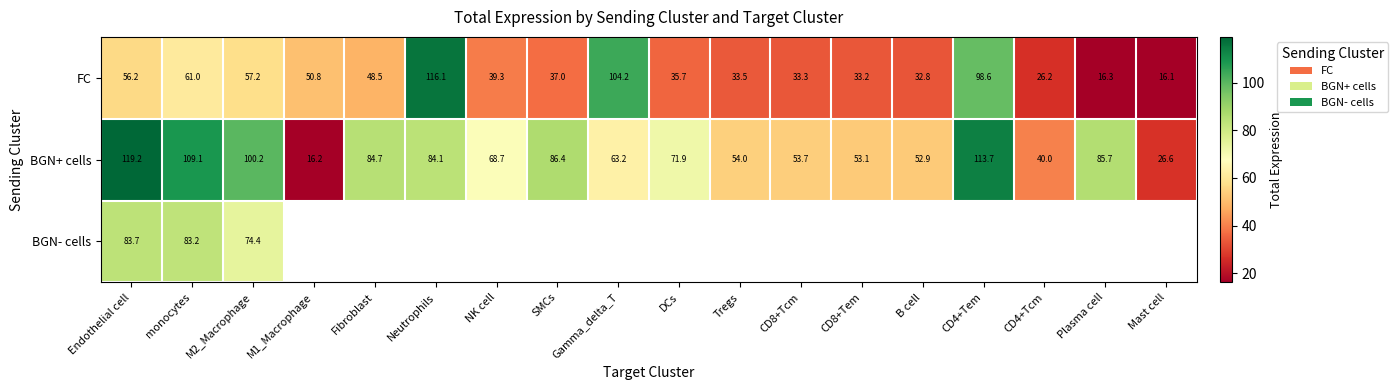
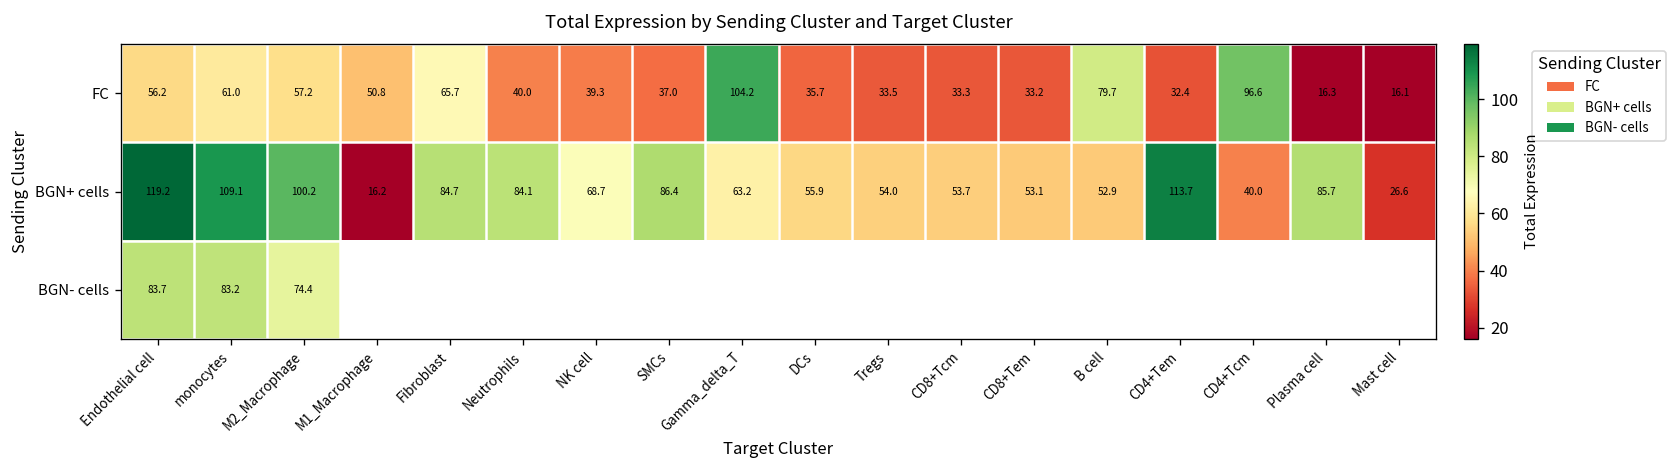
  {
    "FC": {
      "Endothelial cell": 56.2,
      "monocytes": 61.0,
      "M2_Macrophage": 57.2,
      "M1_Macrophage": 50.8,
-     "Fibroblast": 48.5,
-     "Neutrophils": 116.1,
+     "Fibroblast": 65.7,
+     "Neutrophils": 40.0,
      "NK cell": 39.3,
      "SMCs": 37.0,
      "Gamma_delta_T": 104.2,
      "DCs": 35.7,
      "Tregs": 33.5,
      "CD8+Tcm": 33.3,
      "CD8+Tem": 33.2,
-     "B cell": 32.8,
-     "CD4+Tem": 98.6,
-     "CD4+Tcm": 26.2,
+     "B cell": 79.7,
+     "CD4+Tem": 32.4,
+     "CD4+Tcm": 96.6,
      "Plasma cell": 16.3,
      "Mast cell": 16.1
    },
    "BGN+ cells": {
      "Endothelial cell": 119.2,
      "monocytes": 109.1,
      "M2_Macrophage": 100.2,
      "M1_Macrophage": 16.2,
      "Fibroblast": 84.7,
      "Neutrophils": 84.1,
      "NK cell": 68.7,
      "SMCs": 86.4,
      "Gamma_delta_T": 63.2,
-     "DCs": 71.9,
+     "DCs": 55.9,
      "Tregs": 54.0,
      "CD8+Tcm": 53.7,
      "CD8+Tem": 53.1,
      "B cell": 52.9,
      "CD4+Tem": 113.7,
      "CD4+Tcm": 40.0,
      "Plasma cell": 85.7,
      "Mast cell": 26.6
    },
    "BGN- cells": {
      "Endothelial cell": 83.7,
      "monocytes": 83.2,
      "M2_Macrophage": 74.4
    }
  }
